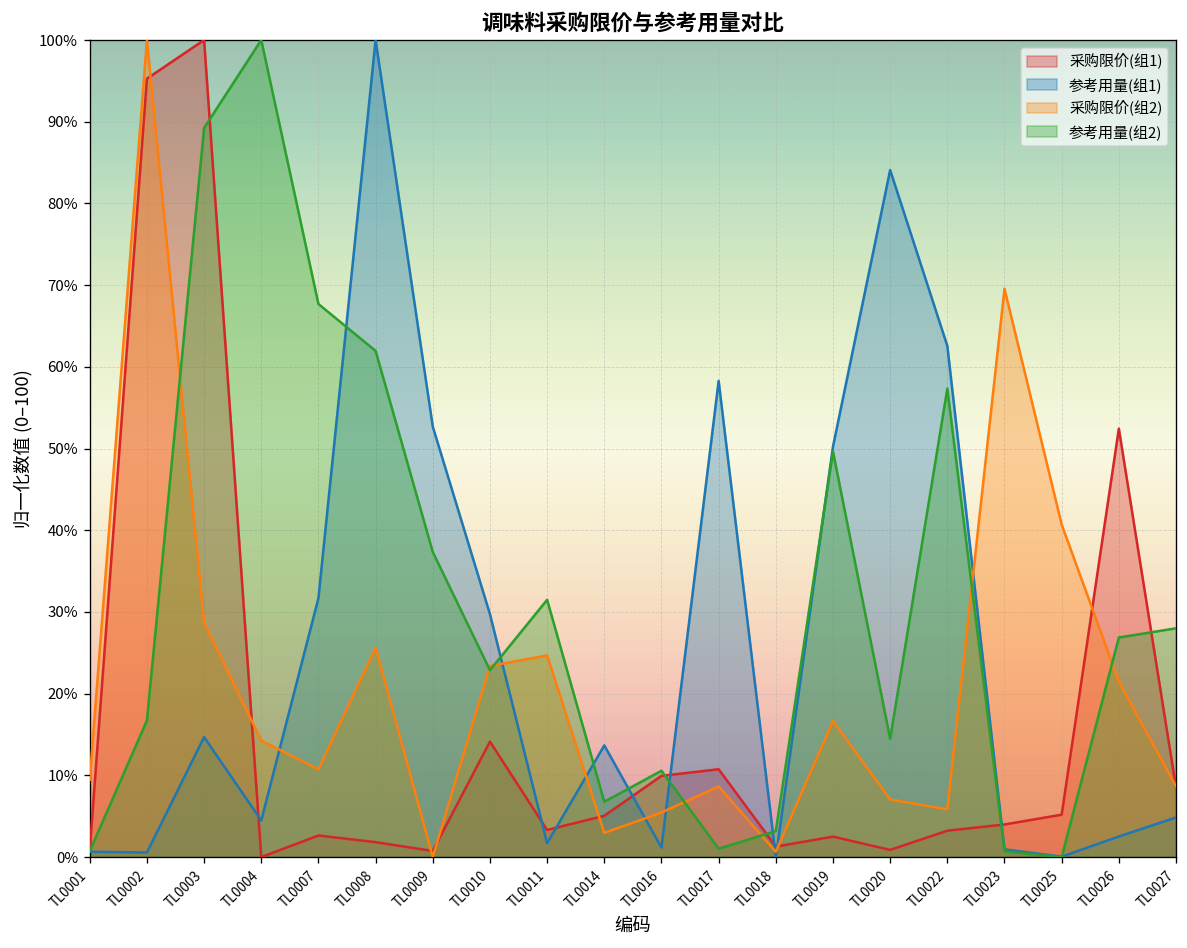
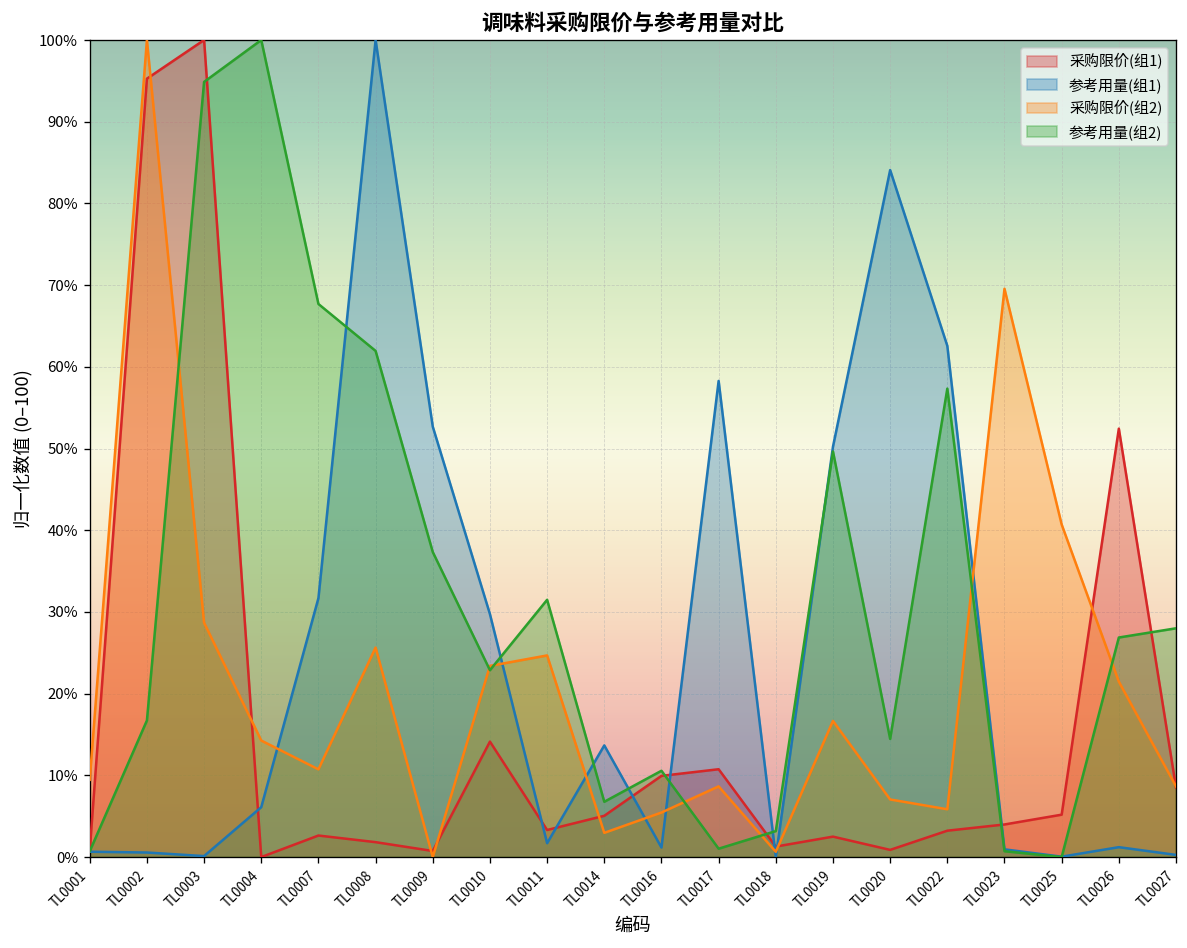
  {
    "参考用量(组1)": {
      "TL0002": "1%",
-     "TL0003": "15%",
-     "TL0004": "4%",
+     "TL0003": "0%",
+     "TL0004": "6%",
      "TL0007": "32%",
      "TL0008": "100%",
      "TL0009": "53%",
      "TL0010": "30%",
      "TL0011": "2%",
      "TL0014": "14%",
      "TL0016": "1%",
      "TL0017": "58%",
      "TL0018": "0%",
      "TL0019": "50%",
      "TL0020": "84%",
      "TL0022": "63%",
-     "TL0026": "3%",
-     "TL0027": "5%"
+     "TL0026": "1%",
+     "TL0027": "0%"
    },
    "参考用量(组2)": {
      "TL0002": "17%",
-     "TL0003": "89%",
+     "TL0003": "95%",
      "TL0004": "100%",
      "TL0007": "68%",
      "TL0008": "62%",
      "TL0009": "37%",
      "TL0010": "23%",
      "TL0011": "31%",
      "TL0014": "7%",
      "TL0016": "11%",
      "TL0017": "1%",
      "TL0018": "3%",
      "TL0019": "50%",
      "TL0020": "14%",
      "TL0022": "57%",
      "TL0026": "27%",
      "TL0027": "28%"
    }
  }
